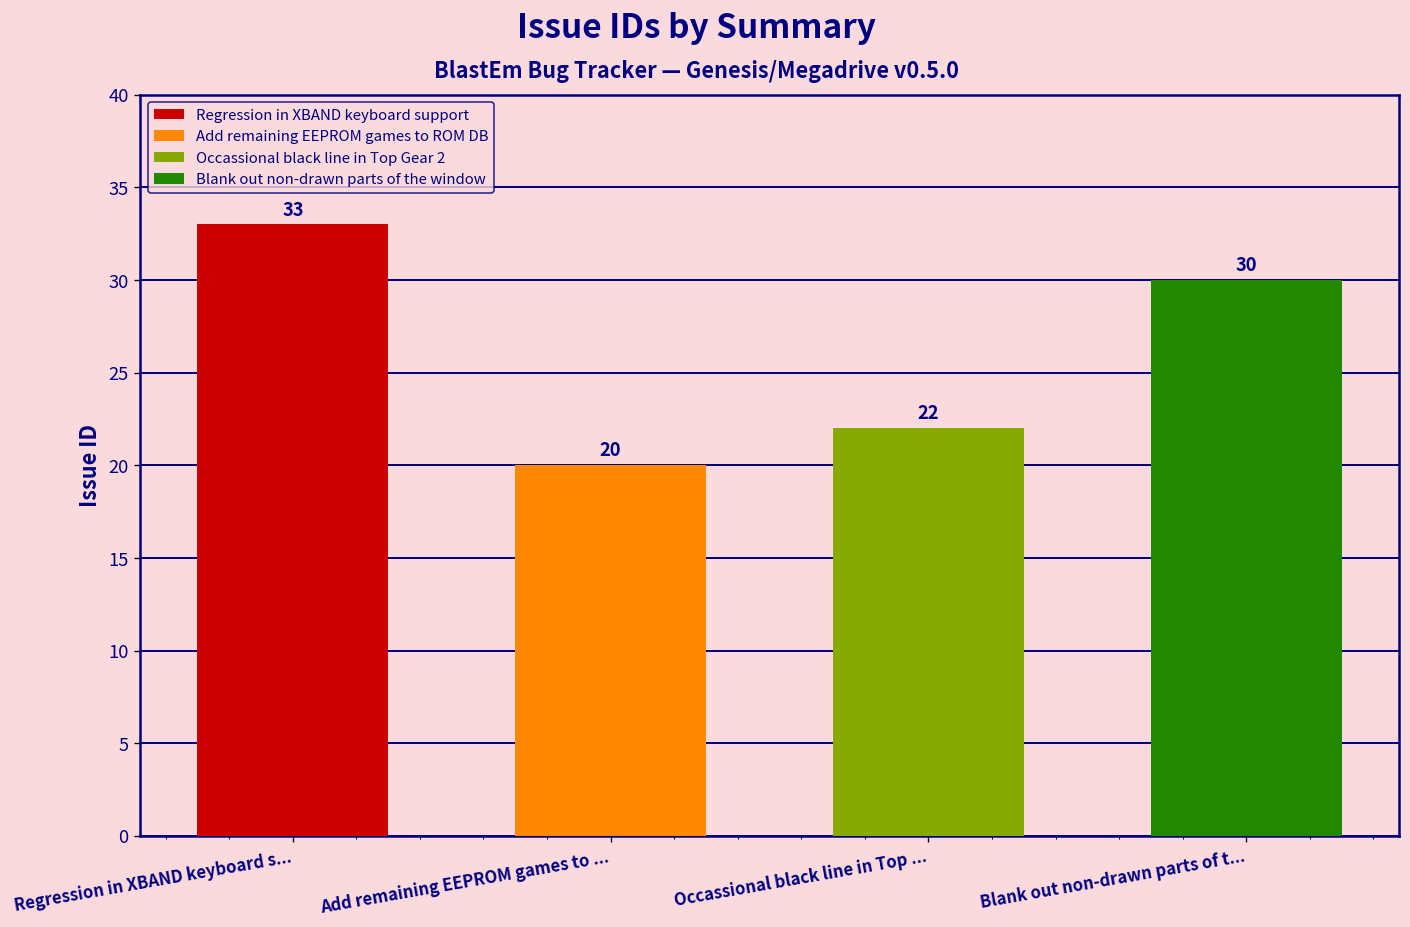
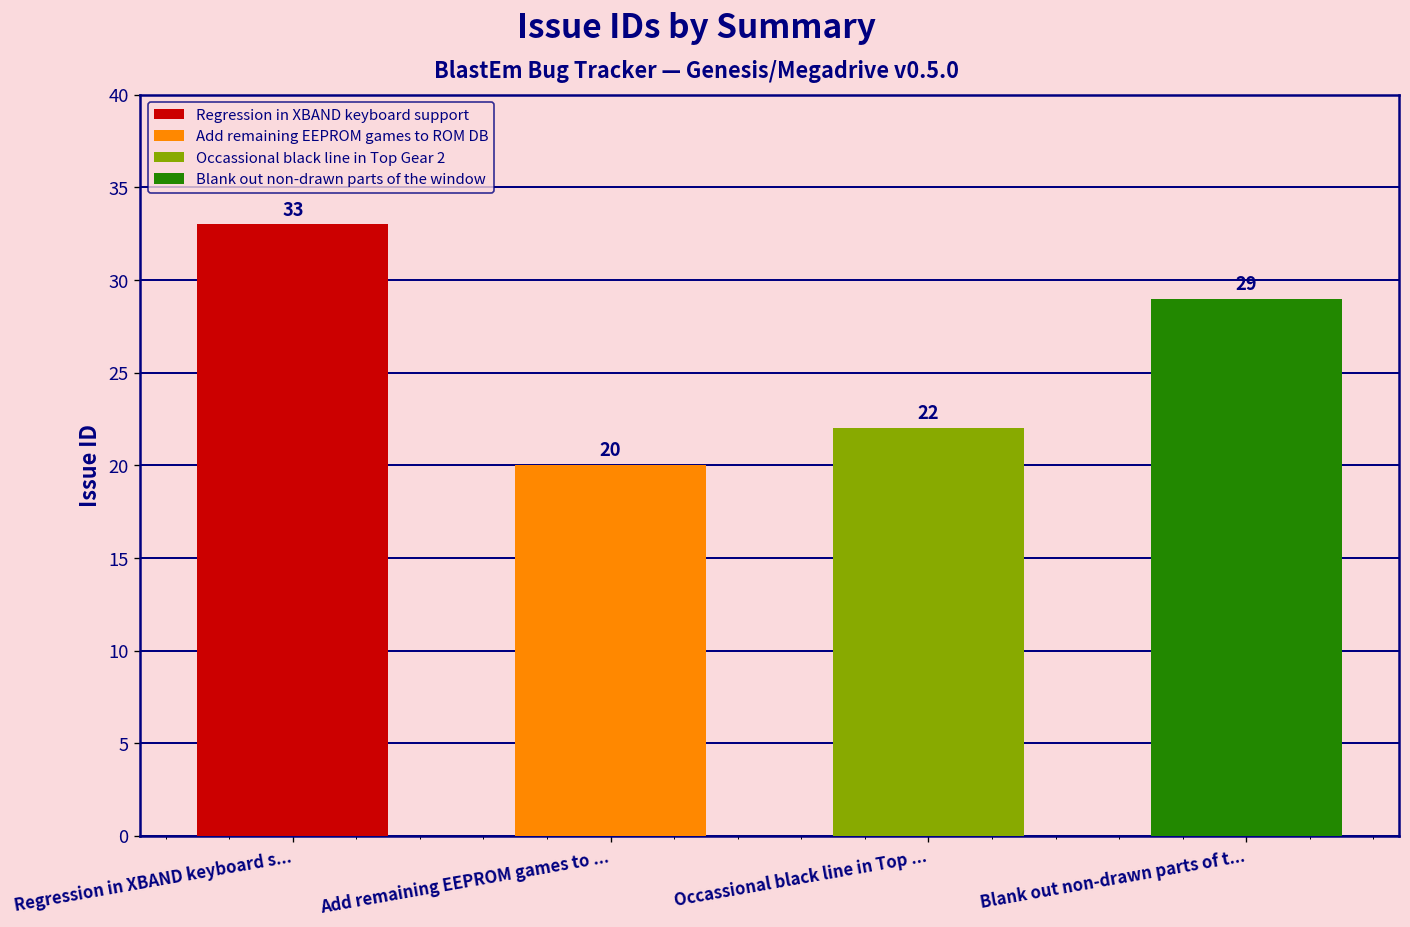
  {
    "Regression in XBAND keyboard s...": 33,
    "Add remaining EEPROM games to ...": 20,
    "Occassional black line in Top ...": 22,
-   "Blank out non-drawn parts of t...": 30
+   "Blank out non-drawn parts of t...": 29
  }
